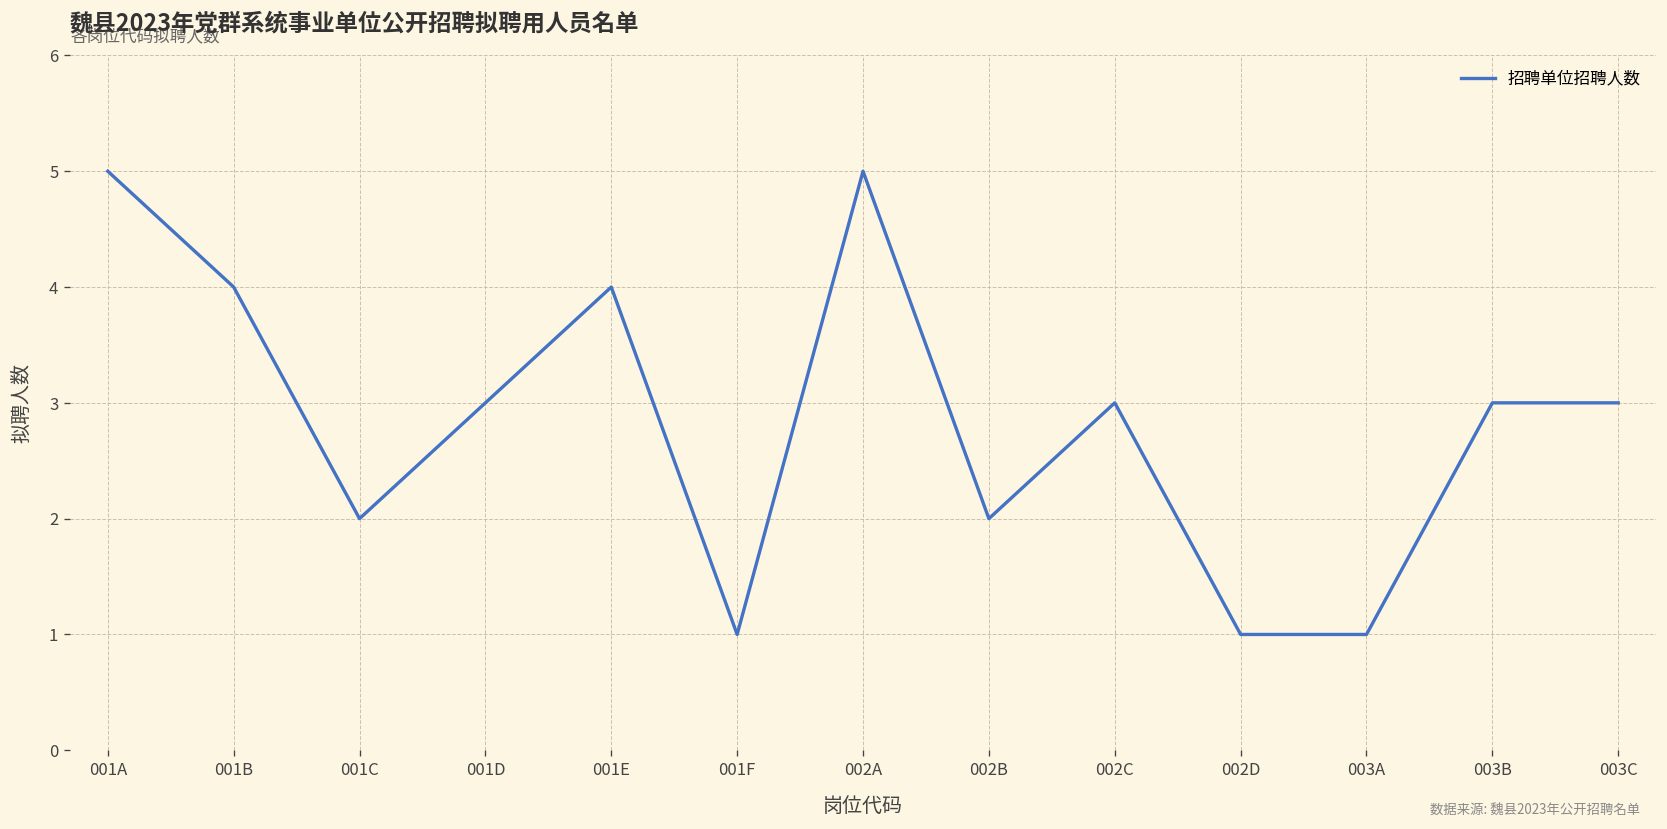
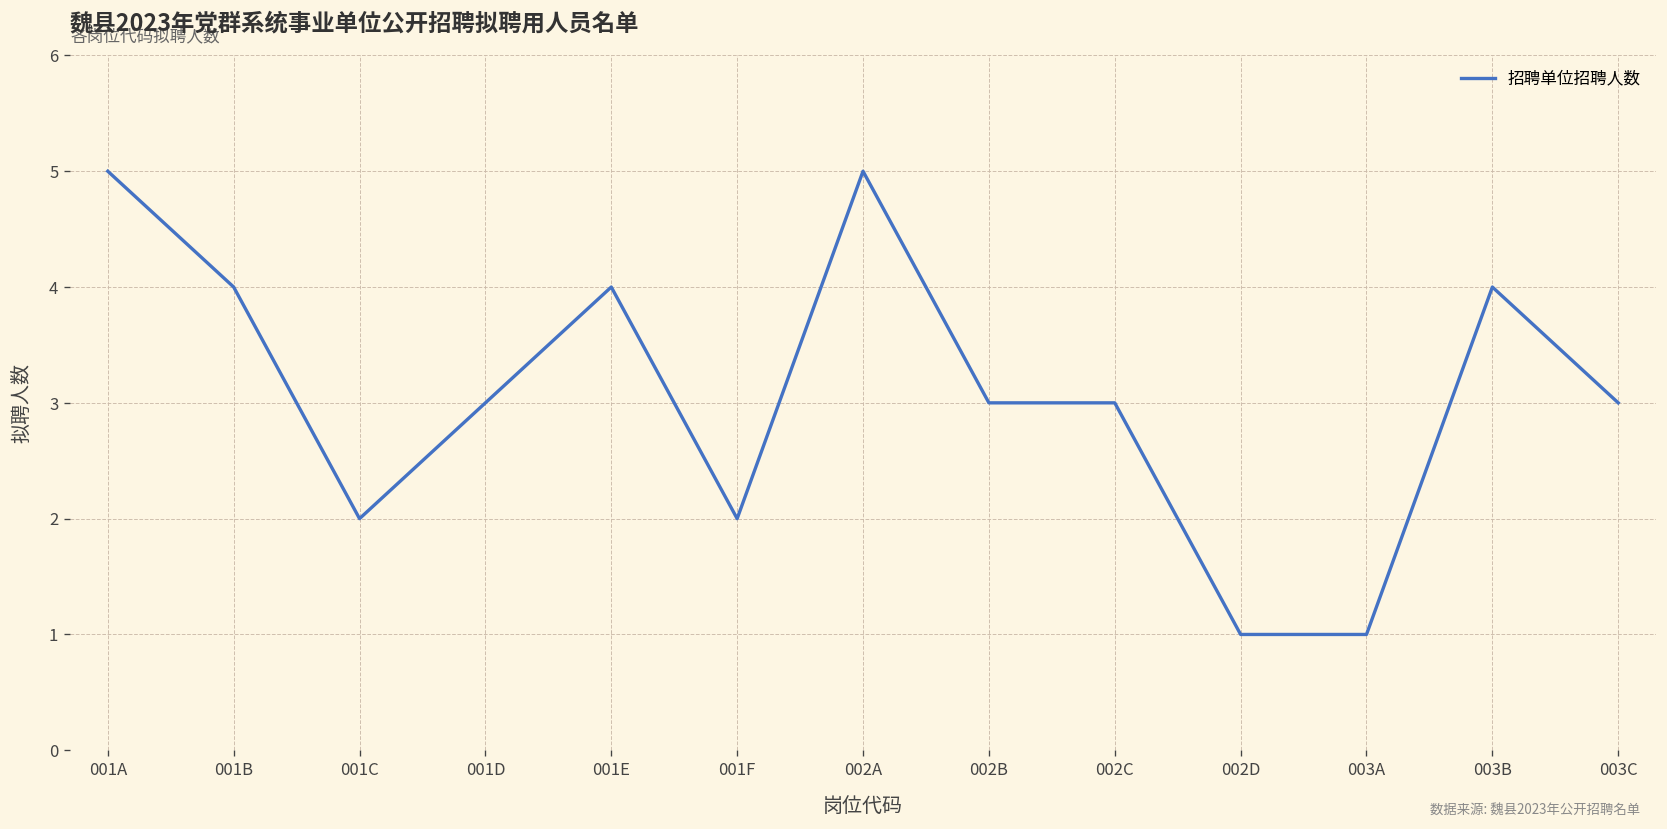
  {
    "001A": 5,
    "001B": 4,
    "001C": 2,
    "001D": 3,
    "001E": 4,
-   "001F": 1,
+   "001F": 2,
    "002A": 5,
-   "002B": 2,
+   "002B": 3,
    "002C": 3,
    "002D": 1,
    "003A": 1,
-   "003B": 3,
+   "003B": 4,
    "003C": 3
  }
